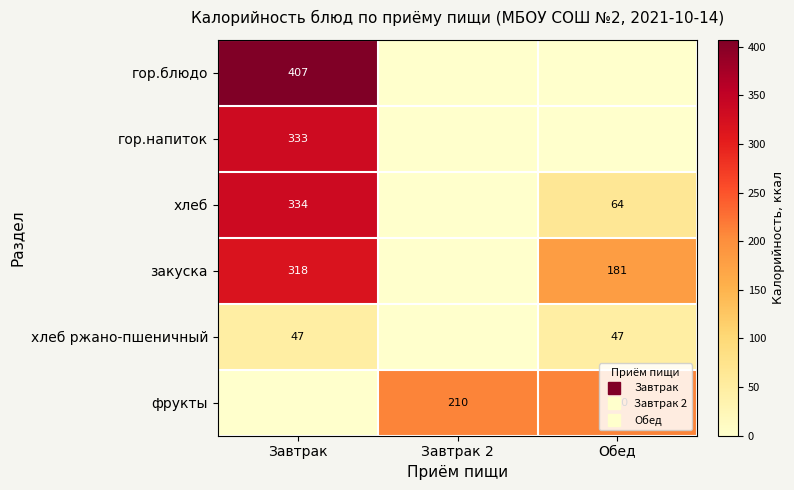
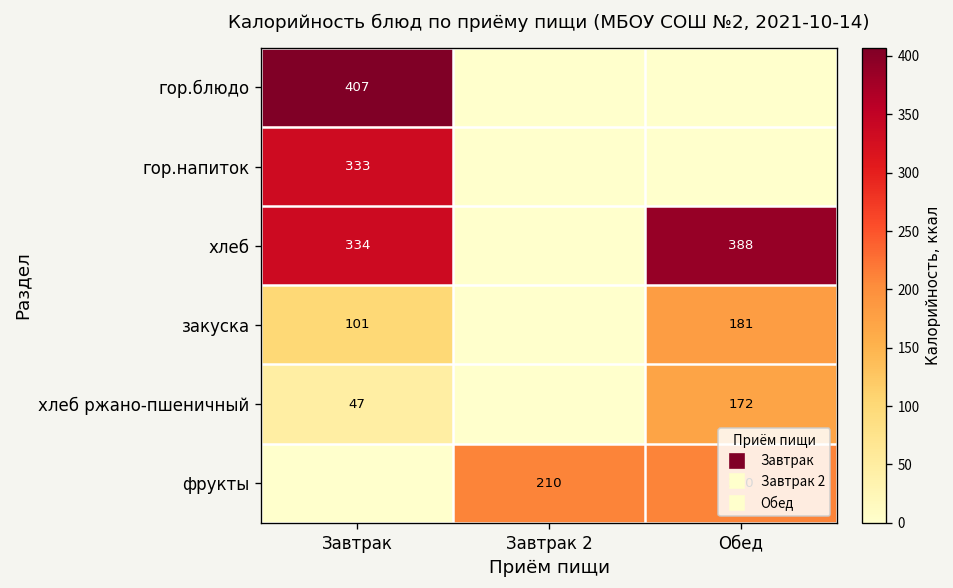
  {
    "гор.блюдо": {
      "Завтрак": 407
    },
    "гор.напиток": {
      "Завтрак": 333
    },
    "хлеб": {
      "Завтрак": 334,
-     "Обед": 64
+     "Обед": 388
    },
    "закуска": {
-     "Завтрак": 318,
+     "Завтрак": 101,
      "Обед": 181
    },
    "хлеб ржано-пшеничный": {
      "Завтрак": 47,
-     "Обед": 47
+     "Обед": 172
    },
    "фрукты": {
      "Завтрак 2": 210
    }
  }
